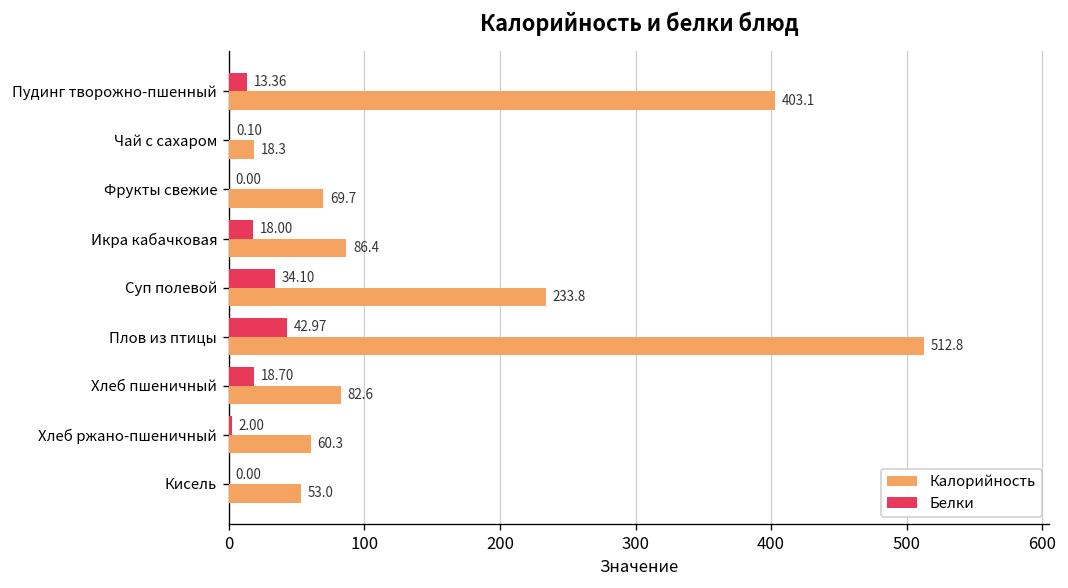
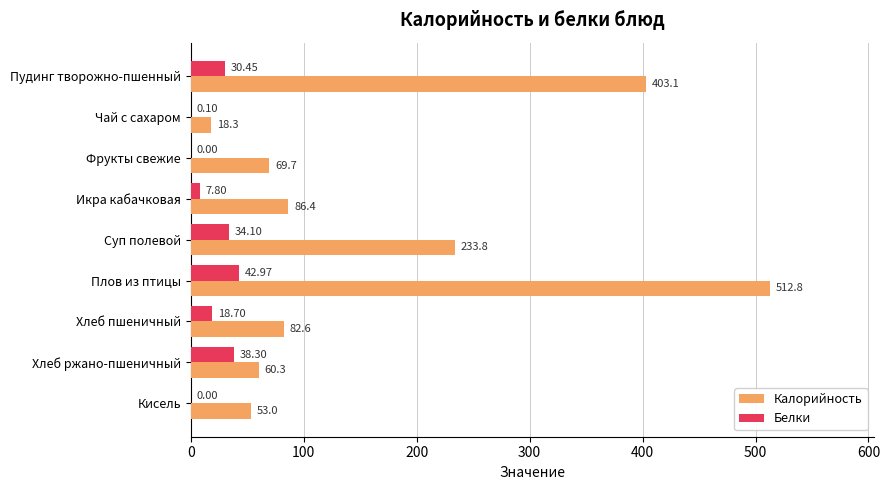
  {
    "Калорийность": {
      "Пудинг творожно-пшенный": 403.1,
      "Чай с сахаром": 18.3,
      "Фрукты свежие": 69.7,
      "Икра кабачковая": 86.4,
      "Суп полевой": 233.8,
      "Плов из птицы": 512.8,
      "Хлеб пшеничный": 82.6,
      "Хлеб ржано-пшеничный": 60.3,
      "Кисель": 53.0
    },
    "Белки": {
-     "Пудинг творожно-пшенный": 13.36,
+     "Пудинг творожно-пшенный": 30.45,
      "Чай с сахаром": 0.10,
      "Фрукты свежие": 0.00,
-     "Икра кабачковая": 18.00,
+     "Икра кабачковая": 7.80,
      "Суп полевой": 34.10,
      "Плов из птицы": 42.97,
      "Хлеб пшеничный": 18.70,
-     "Хлеб ржано-пшеничный": 2.00,
+     "Хлеб ржано-пшеничный": 38.30,
      "Кисель": 0.00
    }
  }
